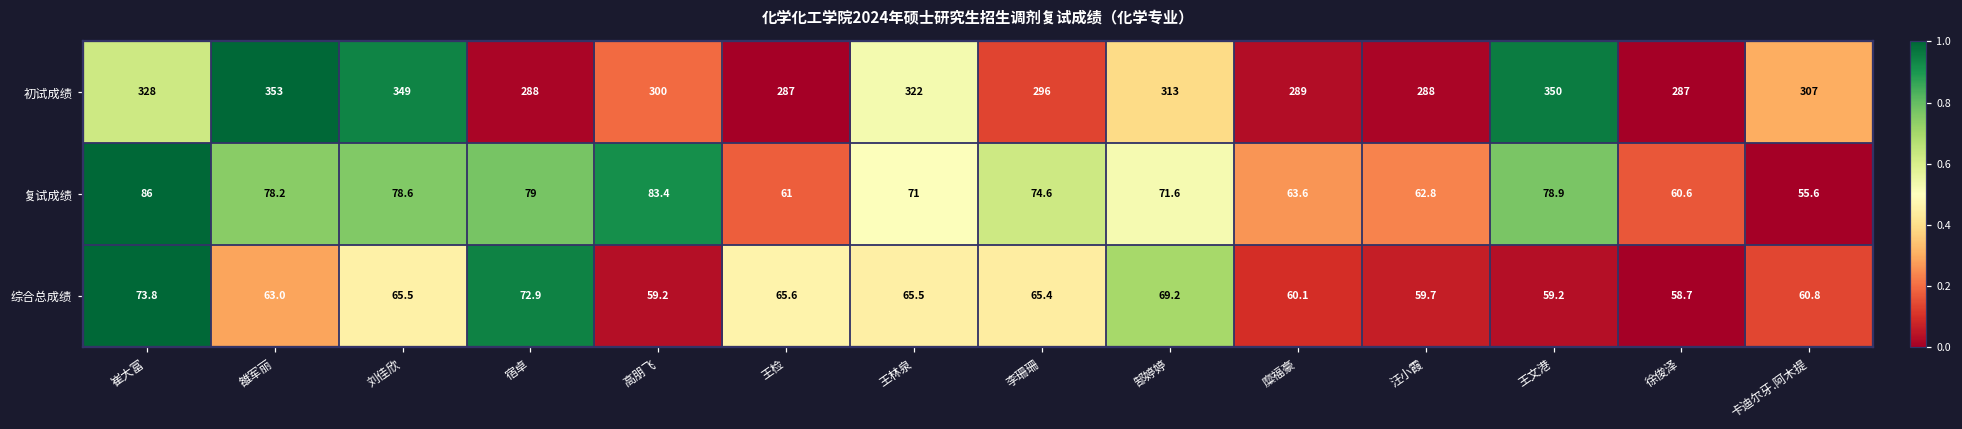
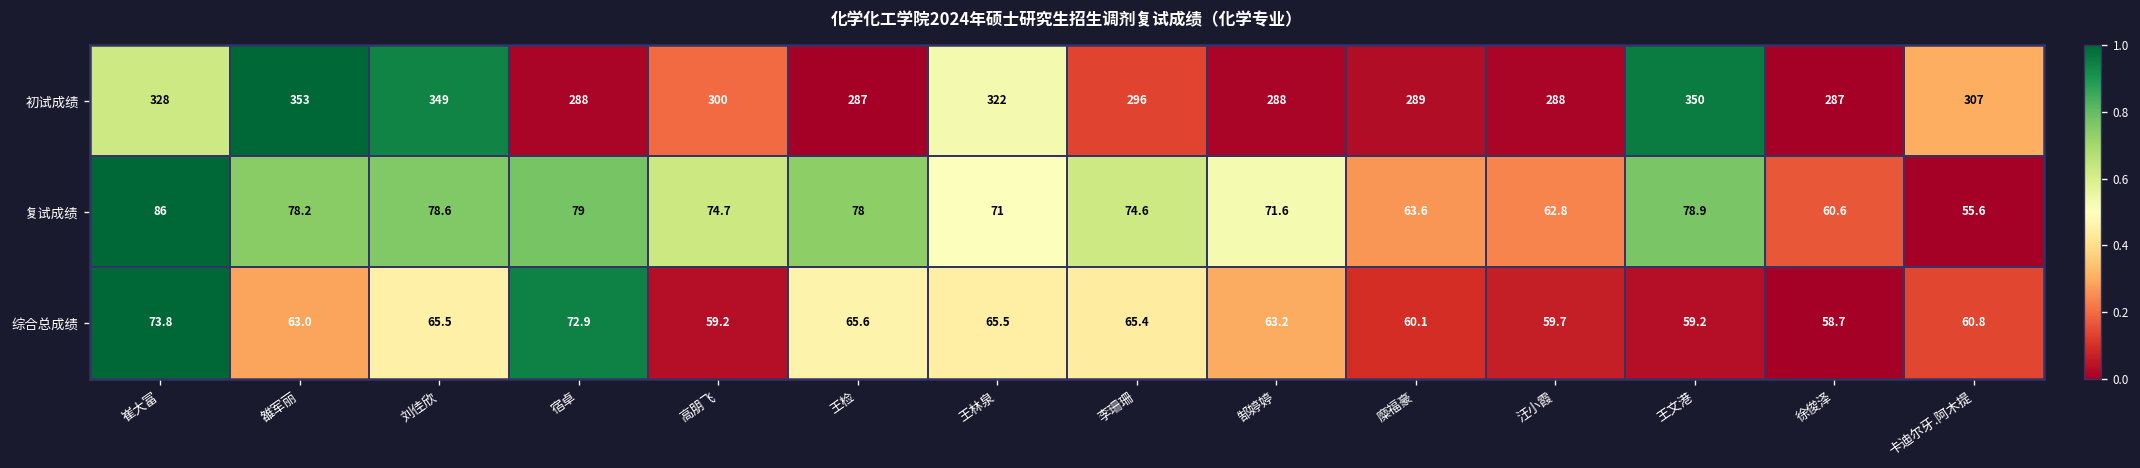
  {
    "初试成绩": {
      "崔大富": 328,
      "雒军丽": 353,
      "刘佳欣": 349,
      "宿卓": 288,
      "高朋飞": 300,
      "王检": 287,
      "王林泉": 322,
      "李珊珊": 296,
-     "郜婷婷": 313,
+     "郜婷婷": 288,
      "糜福豪": 289,
      "汪小霞": 288,
      "王文港": 350,
      "徐俊泽": 287,
      "卡迪尔牙.阿木提": 307
    },
    "复试成绩": {
      "崔大富": 86,
      "雒军丽": 78.2,
      "刘佳欣": 78.6,
      "宿卓": 79,
-     "高朋飞": 83.4,
-     "王检": 61,
+     "高朋飞": 74.7,
+     "王检": 78,
      "王林泉": 71,
      "李珊珊": 74.6,
      "郜婷婷": 71.6,
      "糜福豪": 63.6,
      "汪小霞": 62.8,
      "王文港": 78.9,
      "徐俊泽": 60.6,
      "卡迪尔牙.阿木提": 55.6
    },
    "综合总成绩": {
      "崔大富": 73.8,
      "雒军丽": 63.0,
      "刘佳欣": 65.5,
      "宿卓": 72.9,
      "高朋飞": 59.2,
      "王检": 65.6,
      "王林泉": 65.5,
      "李珊珊": 65.4,
-     "郜婷婷": 69.2,
+     "郜婷婷": 63.2,
      "糜福豪": 60.1,
      "汪小霞": 59.7,
      "王文港": 59.2,
      "徐俊泽": 58.7,
      "卡迪尔牙.阿木提": 60.8
    }
  }
